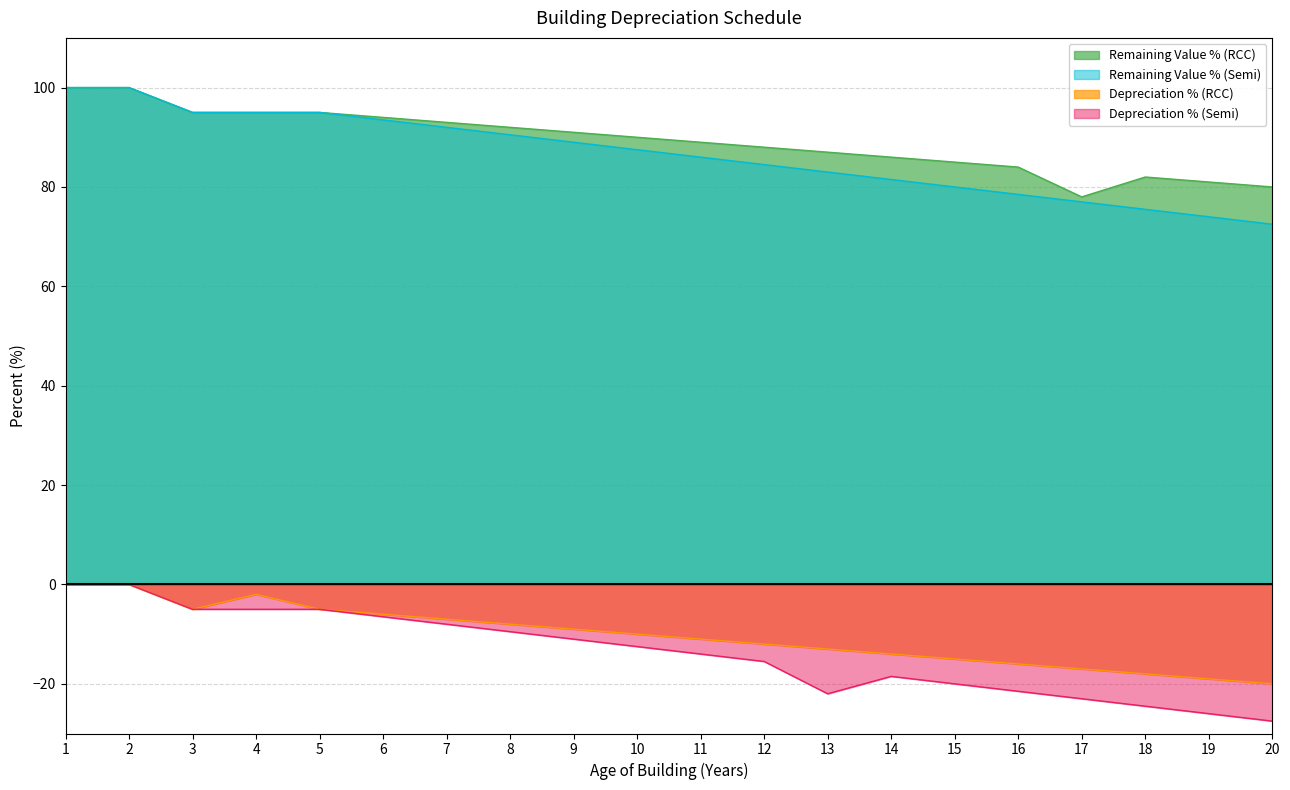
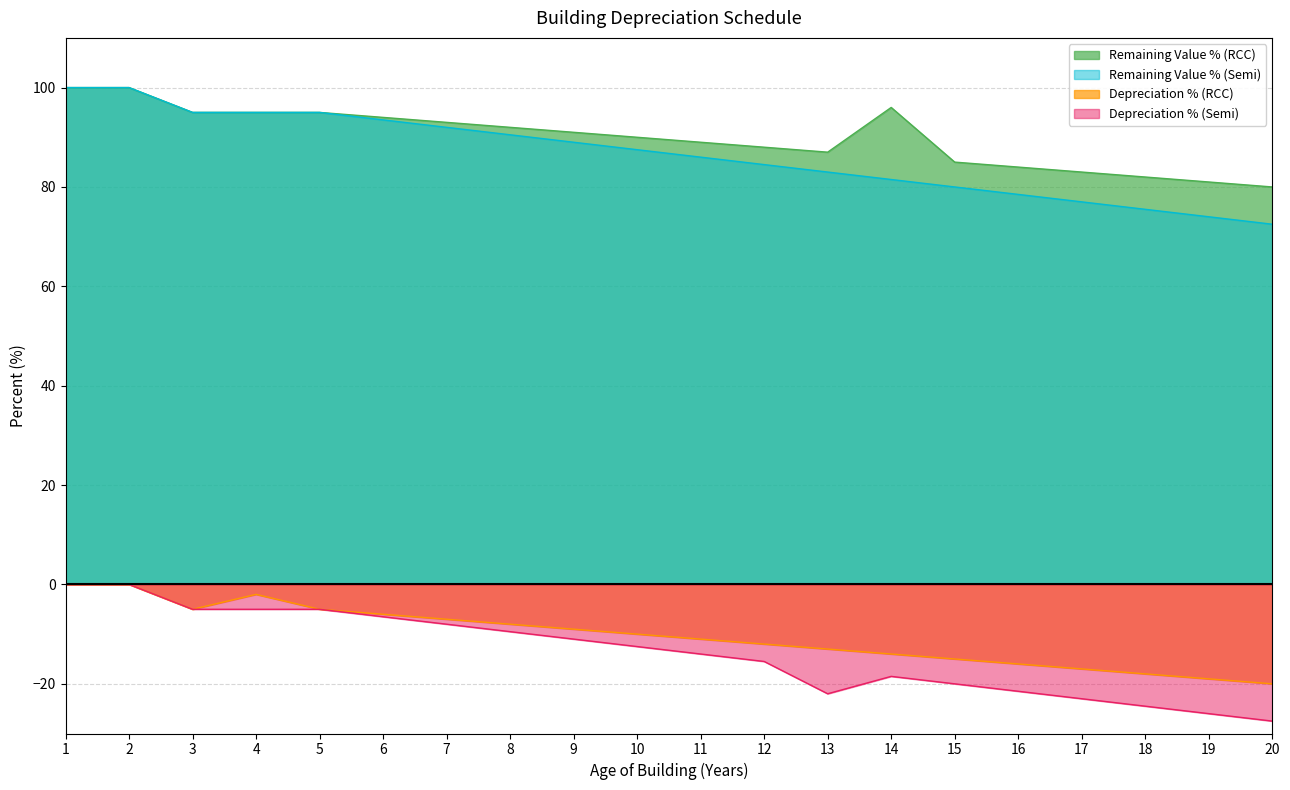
  {
    "Remaining Value % (RCC)": {
      "7": 93,
      "8": 92,
      "9": 91,
      "10": 90,
      "11": 89,
      "12": 88,
      "13": 87,
-     "14": 86,
+     "14": 96,
      "15": 85,
      "16": 84,
-     "17": 78,
+     "17": 83,
      "18": 82,
      "19": 81,
      "20": 80
    },
    "Remaining Value % (Semi)": {
      "7": 92,
      "8": 91,
      "9": 89,
      "10": 88,
      "11": 86,
      "12": 85,
      "13": 83,
      "14": 82,
      "15": 80,
      "16": 79,
      "17": 77,
      "18": 76,
      "19": 74,
      "20": 73
    }
  }
